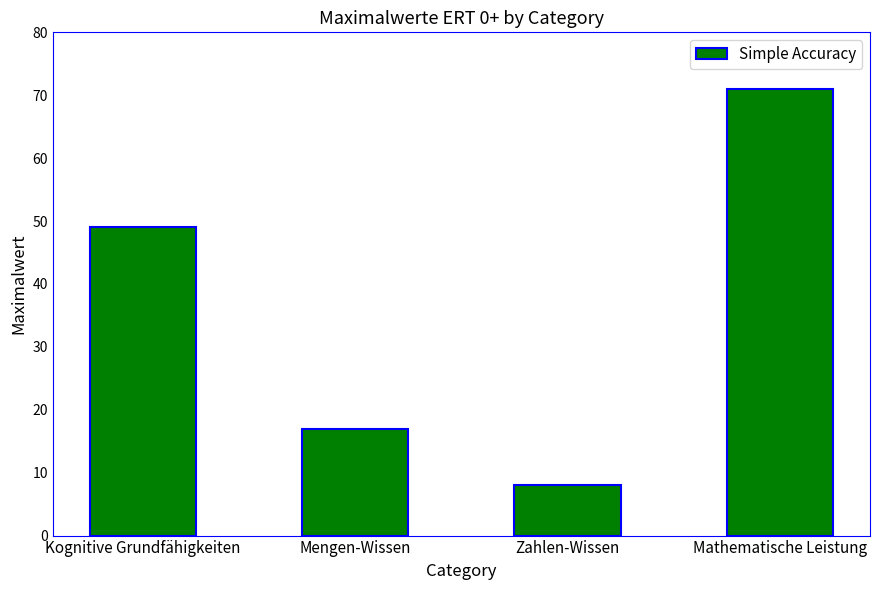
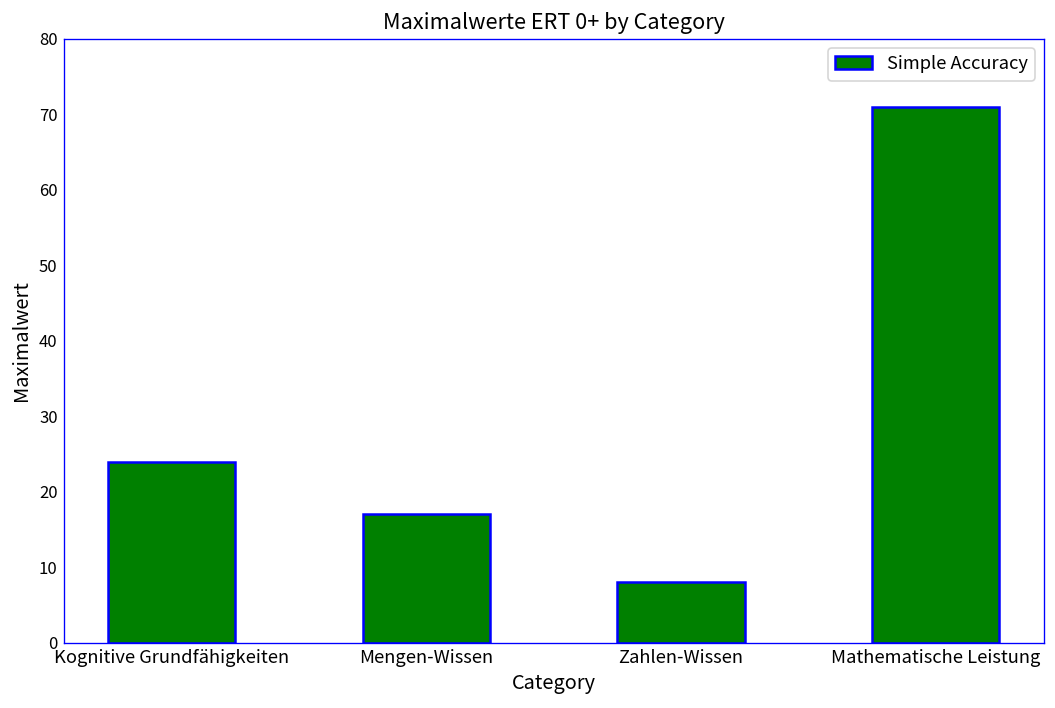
  {
-   "Kognitive Grundfähigkeiten": 49,
+   "Kognitive Grundfähigkeiten": 24,
    "Mengen-Wissen": 17,
    "Zahlen-Wissen": 8,
    "Mathematische Leistung": 71
  }
